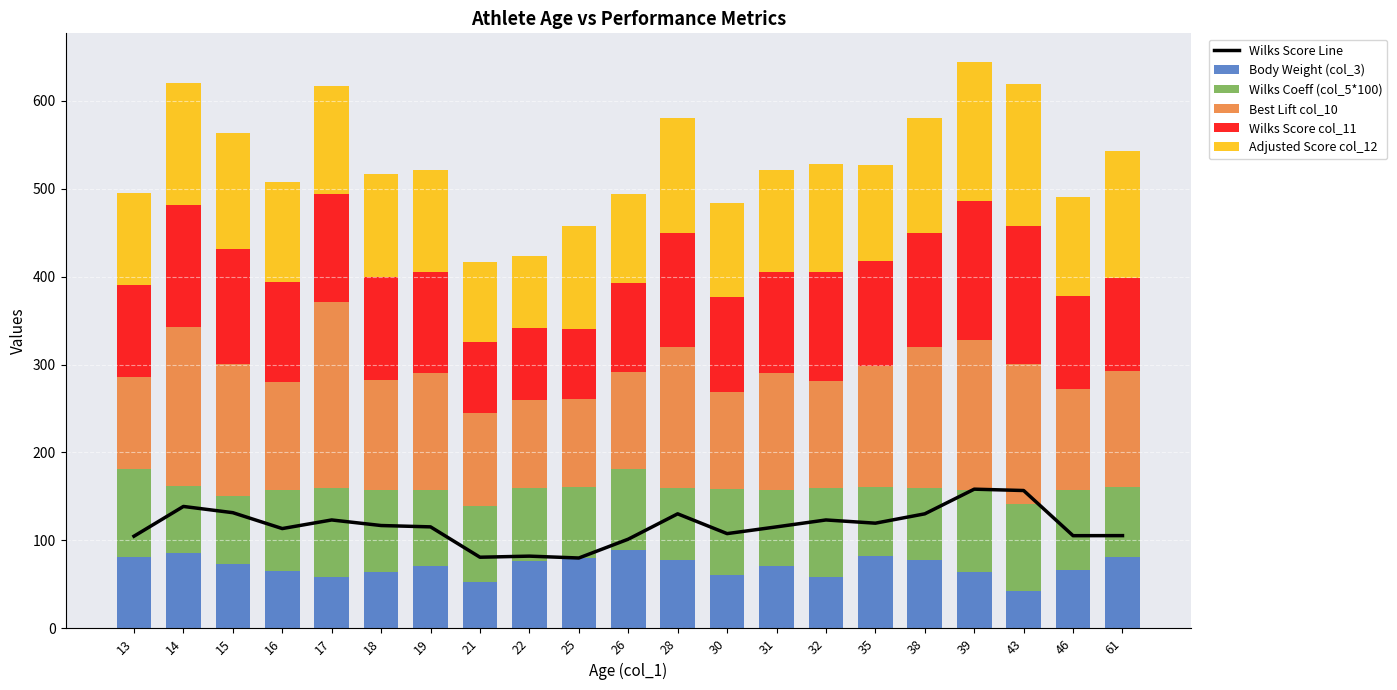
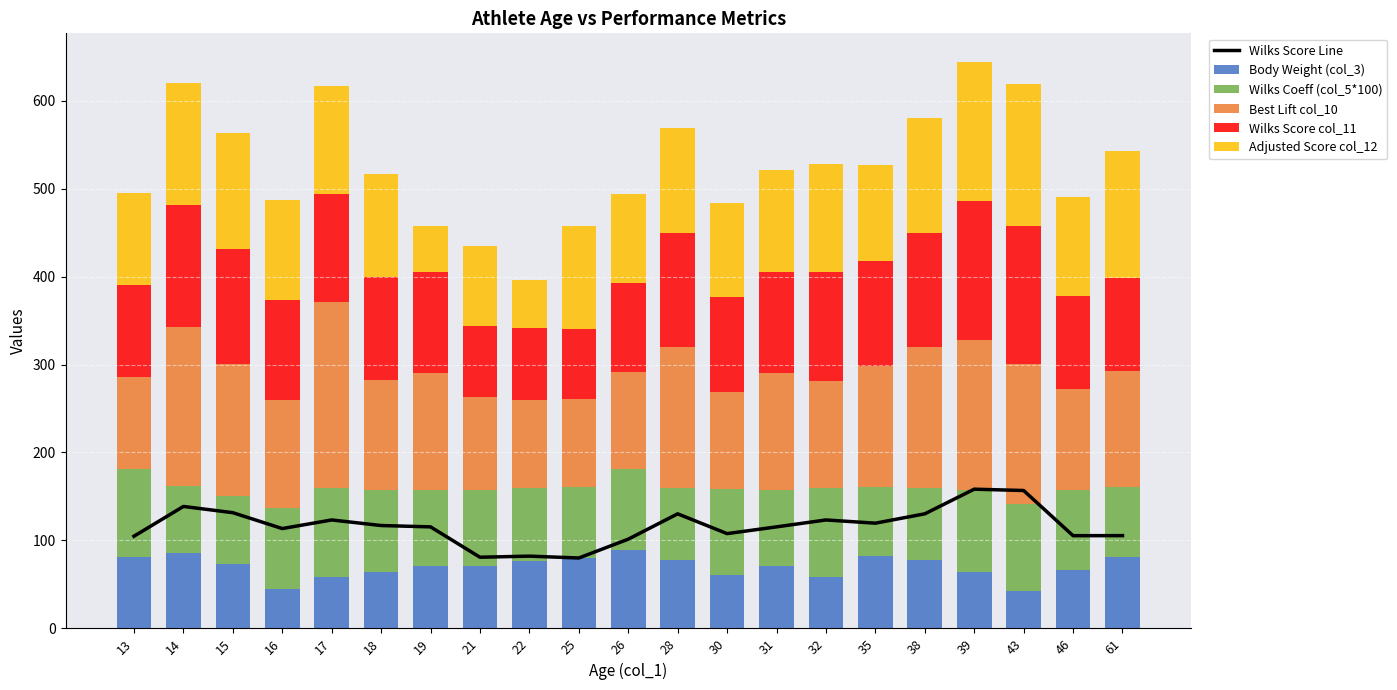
  {
    "Wilks Score Line": {
      "13": 100,
      "14": 140,
      "15": 130,
      "16": 110,
      "17": 120,
      "18": 120,
      "19": 120,
      "21": 80,
      "22": 80,
      "25": 80,
      "26": 100,
      "28": 130,
      "30": 110,
      "31": 120,
      "32": 120,
      "35": 120,
      "38": 130,
      "39": 160,
      "43": 160,
      "46": 110,
      "61": 110
    },
    "Body Weight (col_3)": {
      "13": 80,
      "14": 90,
      "15": 70,
-     "16": 70,
+     "16": 40,
      "17": 60,
      "18": 60,
      "19": 70,
-     "21": 50,
+     "21": 70,
      "22": 80,
      "25": 80,
      "26": 90,
      "28": 80,
      "30": 60,
      "31": 70,
      "32": 60,
      "35": 80,
      "38": 80,
      "39": 60,
      "43": 40,
      "46": 70,
      "61": 80
    },
    "Wilks Coeff (col_5*100)": {
      "13": 100,
      "14": 80,
      "15": 80,
      "16": 90,
      "17": 100,
      "18": 90,
      "19": 90,
      "21": 90,
      "22": 80,
      "25": 80,
      "26": 90,
      "28": 80,
      "30": 100,
      "31": 90,
      "32": 100,
      "35": 80,
      "38": 80,
      "39": 90,
      "43": 100,
      "46": 90,
      "61": 80
    },
    "Best Lift col_10": {
      "13": 110,
      "14": 180,
      "15": 150,
      "16": 120,
      "17": 210,
      "18": 130,
      "19": 130,
      "21": 110,
      "22": 100,
      "25": 100,
      "26": 110,
      "28": 160,
      "30": 110,
      "31": 130,
      "32": 120,
      "35": 140,
      "38": 160,
      "39": 170,
      "43": 160,
      "46": 120,
      "61": 130
    },
    "Wilks Score col_11": {
      "13": 100,
      "14": 140,
      "15": 130,
      "16": 110,
      "17": 120,
      "18": 120,
      "19": 120,
      "21": 80,
      "22": 80,
      "25": 80,
      "26": 100,
      "28": 130,
      "30": 110,
      "31": 120,
      "32": 120,
      "35": 120,
      "38": 130,
      "39": 160,
      "43": 160,
      "46": 110,
      "61": 110
    },
    "Adjusted Score col_12": {
      "13": 100,
      "14": 140,
      "15": 130,
      "16": 110,
      "17": 120,
      "18": 120,
-     "19": 120,
+     "19": 50,
      "21": 90,
-     "22": 80,
+     "22": 60,
      "25": 120,
      "26": 100,
-     "28": 130,
+     "28": 120,
      "30": 110,
      "31": 120,
      "32": 120,
      "35": 110,
      "38": 130,
      "39": 160,
      "43": 160,
      "46": 110,
      "61": 140
    }
  }
